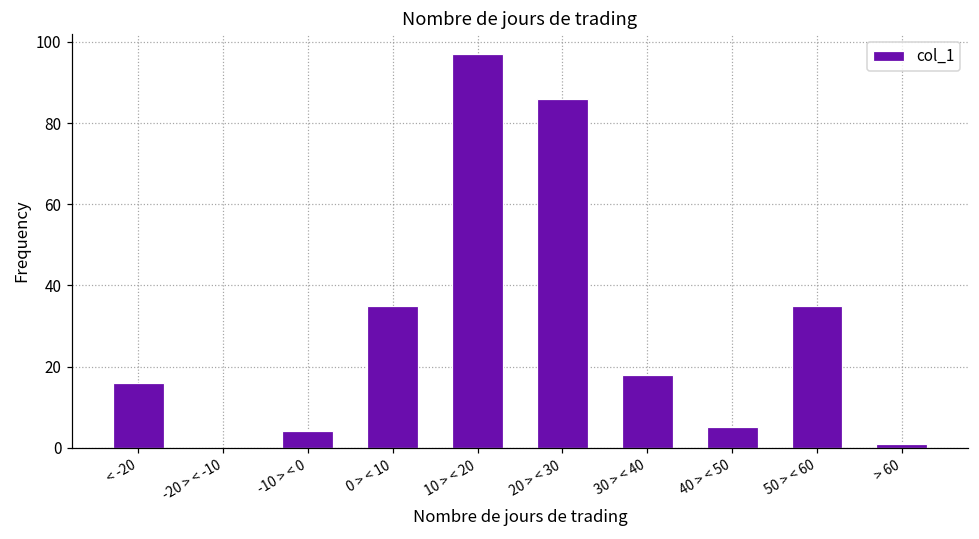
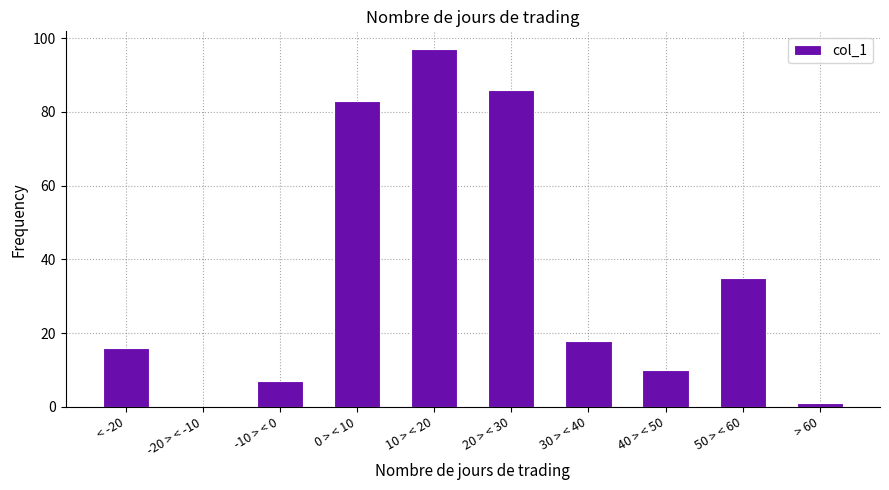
  {
    "< -20": 16,
    "-20 > < -10": 0,
-   "-10 > < 0": 4,
-   "0 > < 10": 35,
+   "-10 > < 0": 7,
+   "0 > < 10": 83,
    "10 > < 20": 97,
    "20 > < 30": 86,
    "30 > < 40": 18,
-   "40 > < 50": 5,
+   "40 > < 50": 10,
    "50 > < 60": 35,
    "> 60": 1
  }
